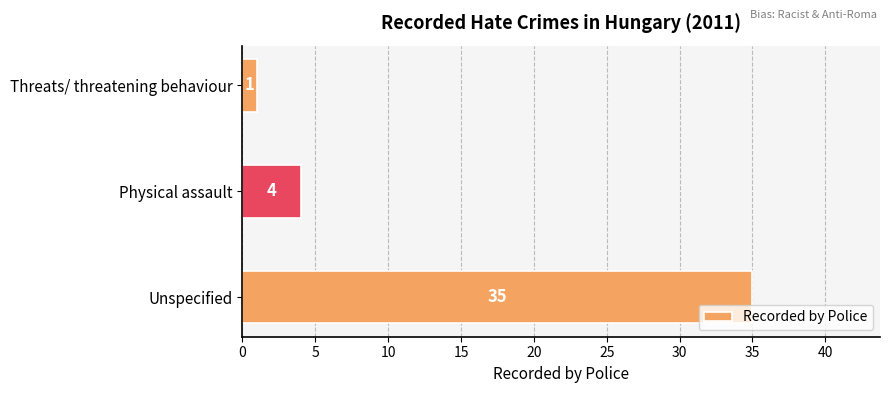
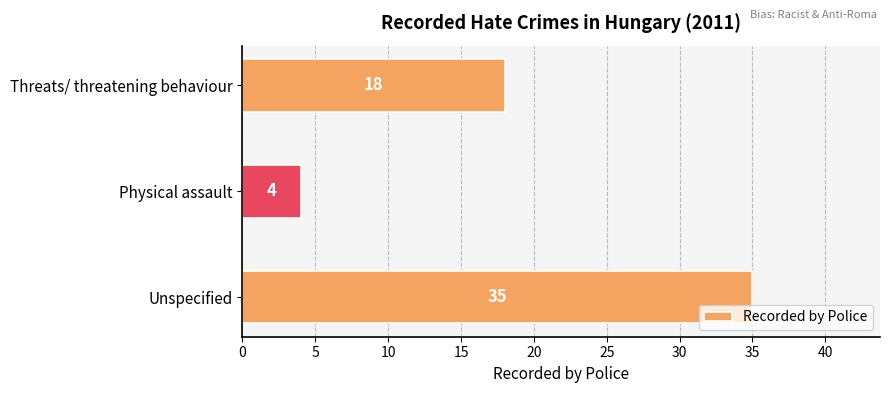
  {
-   "Threats/ threatening behaviour": 1,
+   "Threats/ threatening behaviour": 18,
    "Physical assault": 4,
    "Unspecified": 35
  }
